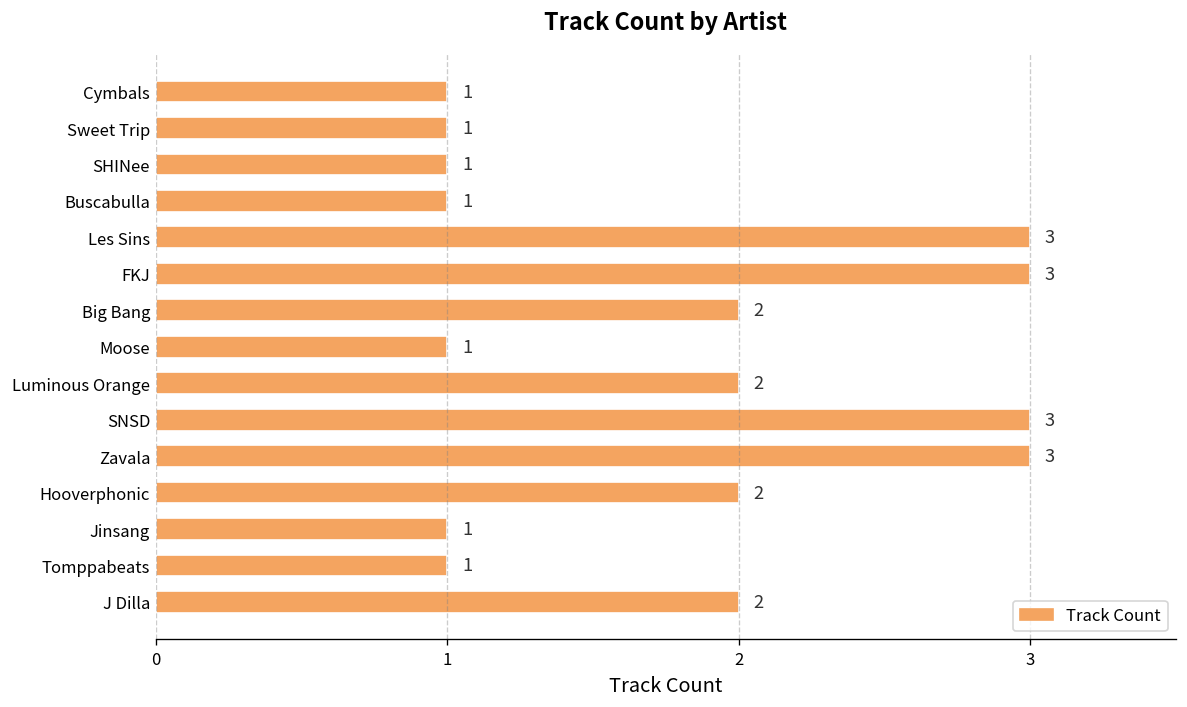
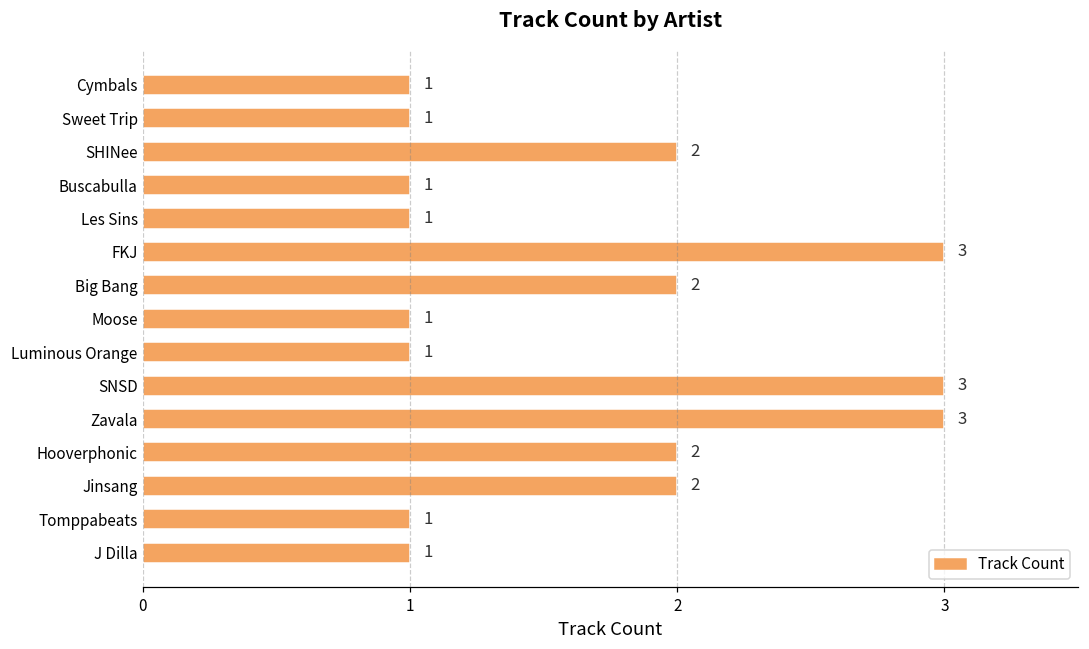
  {
    "Cymbals": 1,
    "Sweet Trip": 1,
-   "SHINee": 1,
+   "SHINee": 2,
    "Buscabulla": 1,
-   "Les Sins": 3,
+   "Les Sins": 1,
    "FKJ": 3,
    "Big Bang": 2,
    "Moose": 1,
-   "Luminous Orange": 2,
+   "Luminous Orange": 1,
    "SNSD": 3,
    "Zavala": 3,
    "Hooverphonic": 2,
-   "Jinsang": 1,
+   "Jinsang": 2,
    "Tomppabeats": 1,
-   "J Dilla": 2
+   "J Dilla": 1
  }
